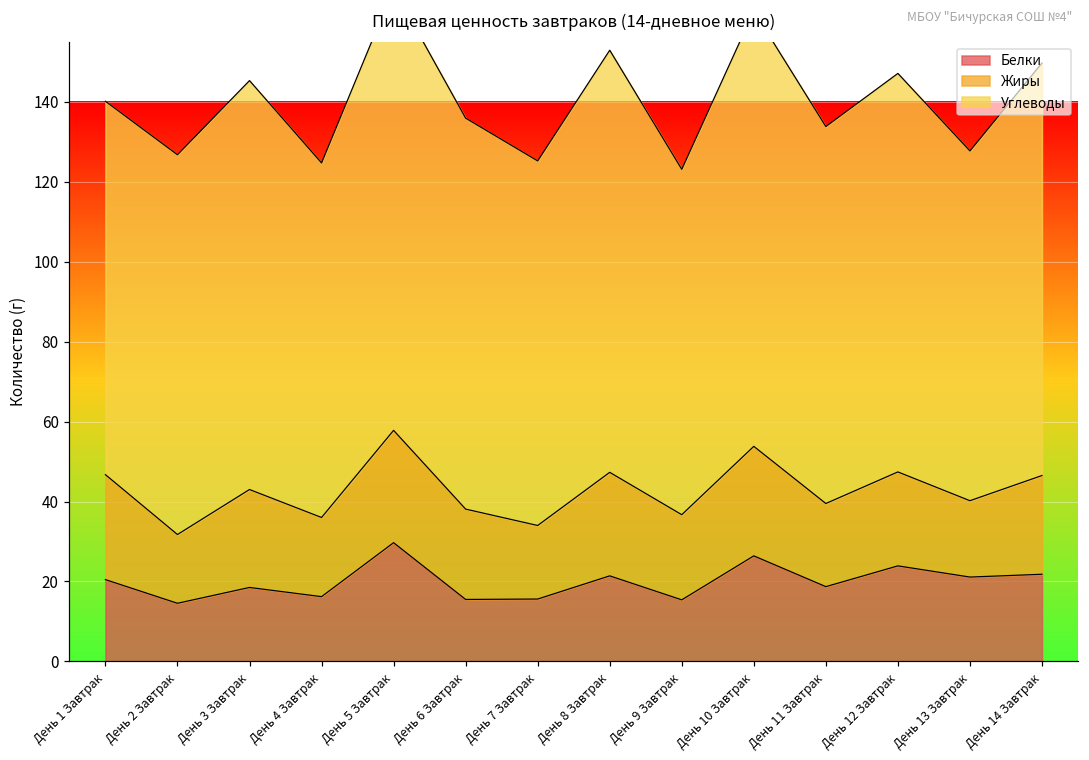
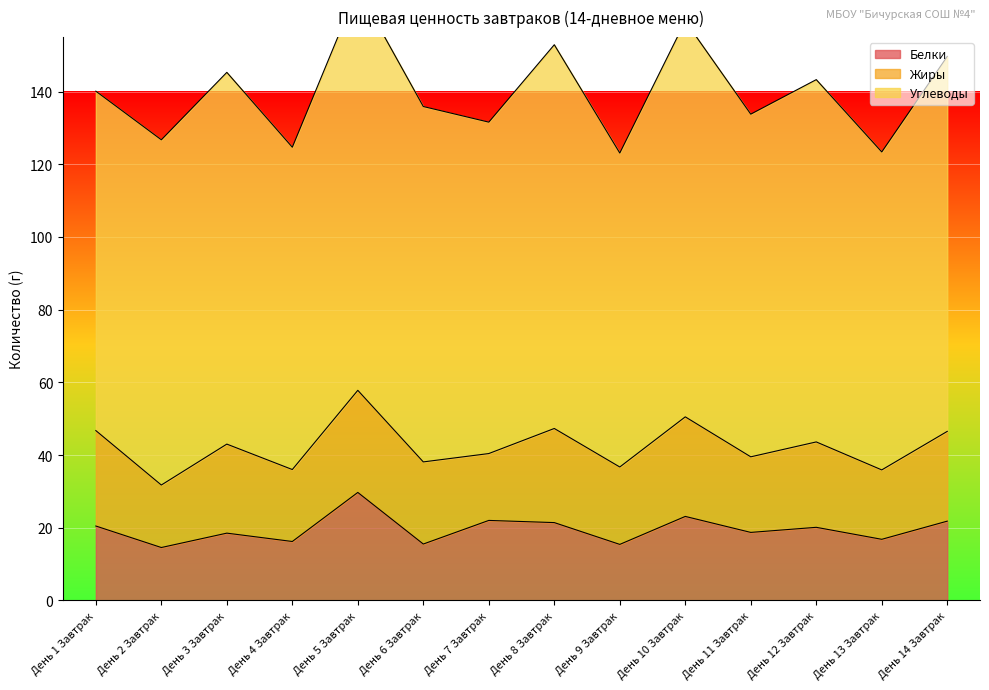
  {
    "Белки": {
      "День 1 Завтрак": 20,
      "День 2 Завтрак": 15,
      "День 3 Завтрак": 19,
      "День 4 Завтрак": 16,
      "День 5 Завтрак": 30,
      "День 6 Завтрак": 16,
-     "День 7 Завтрак": 16,
+     "День 7 Завтрак": 22,
      "День 8 Завтрак": 21,
      "День 9 Завтрак": 15,
-     "День 10 Завтрак": 26,
+     "День 10 Завтрак": 23,
      "День 11 Завтрак": 19,
-     "День 12 Завтрак": 24,
-     "День 13 Завтрак": 21,
+     "День 12 Завтрак": 20,
+     "День 13 Завтрак": 17,
      "День 14 Завтрак": 22
    }
  }
